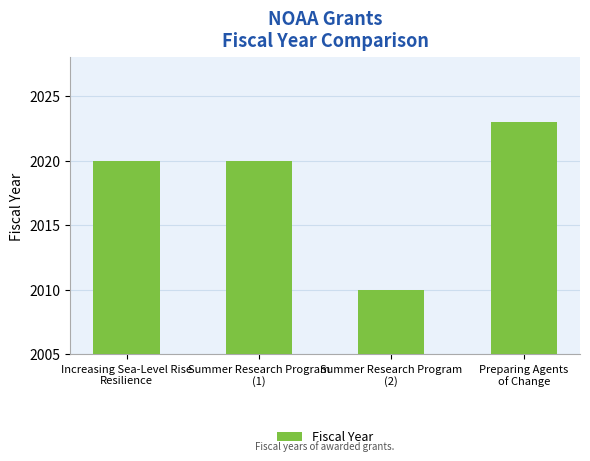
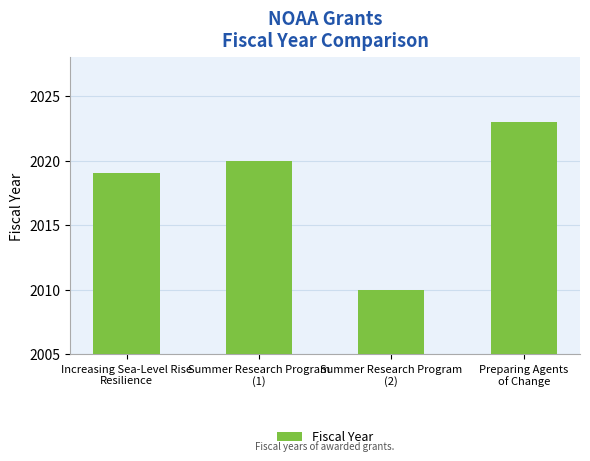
  {
-   "Increasing Sea-Level Rise Resilience": 2020,
+   "Increasing Sea-Level Rise Resilience": 2019,
    "Summer Research Program (1)": 2020,
    "Summer Research Program (2)": 2010,
    "Preparing Agents of Change": 2023
  }
